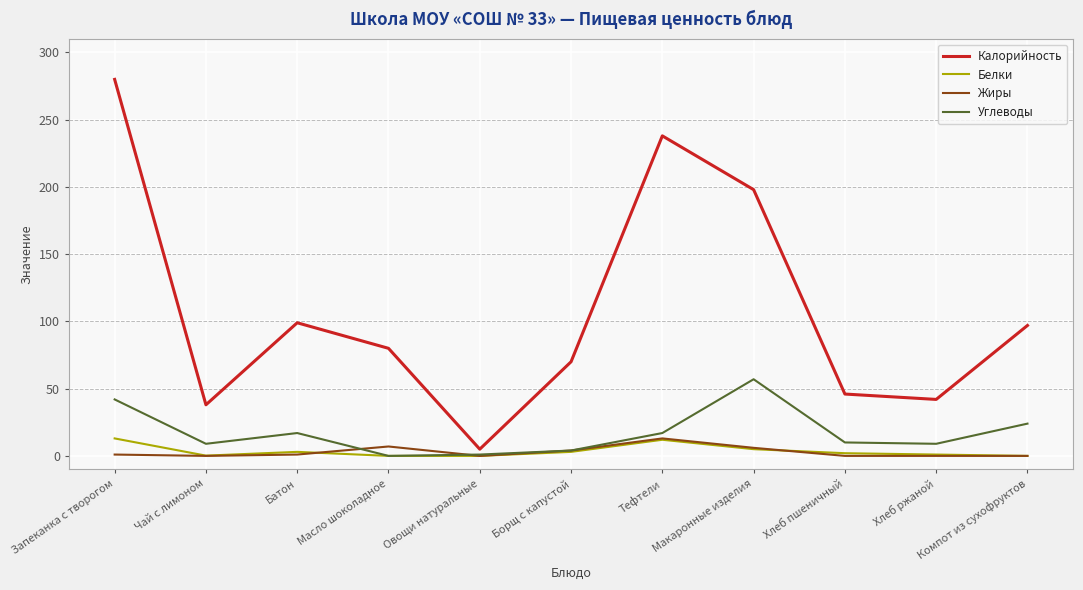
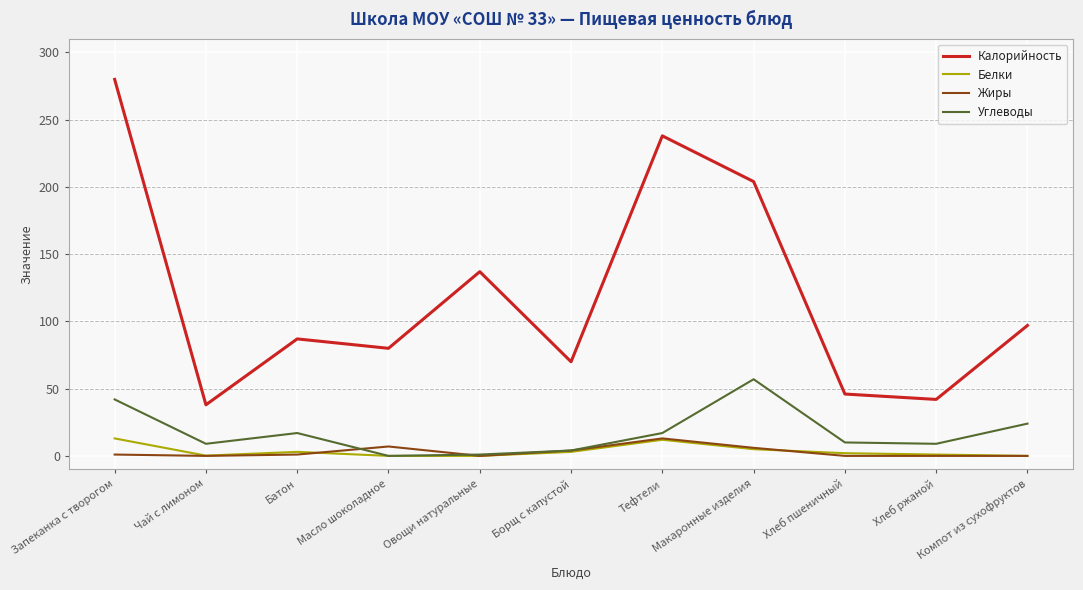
  {
    "Калорийность": {
      "Запеканка с творогом": 280,
      "Чай с лимоном": 38,
-     "Батон": 99,
+     "Батон": 87,
      "Масло шоколадное": 80,
-     "Овощи натуральные": 5,
+     "Овощи натуральные": 137,
      "Борщ с капустой": 70,
      "Тефтели": 238,
-     "Макаронные изделия": 198,
+     "Макаронные изделия": 204,
      "Хлеб пшеничный": 46,
      "Хлеб ржаной": 42,
      "Компот из сухофруктов": 97
    },
    "Белки": {
      "Запеканка с творогом": 13,
      "Батон": 3,
      "Хлеб пшеничный": 2
    },
    "Жиры": {
      "Запеканка с творогом": 1,
      "Батон": 1,
      "Масло шоколадное": 7,
      "Хлеб пшеничный": 0
    },
    "Углеводы": {
      "Запеканка с творогом": 42,
      "Чай с лимоном": 9,
      "Батон": 17,
      "Тефтели": 17,
      "Макаронные изделия": 57,
      "Хлеб пшеничный": 10,
      "Хлеб ржаной": 9,
      "Компот из сухофруктов": 24
    }
  }
